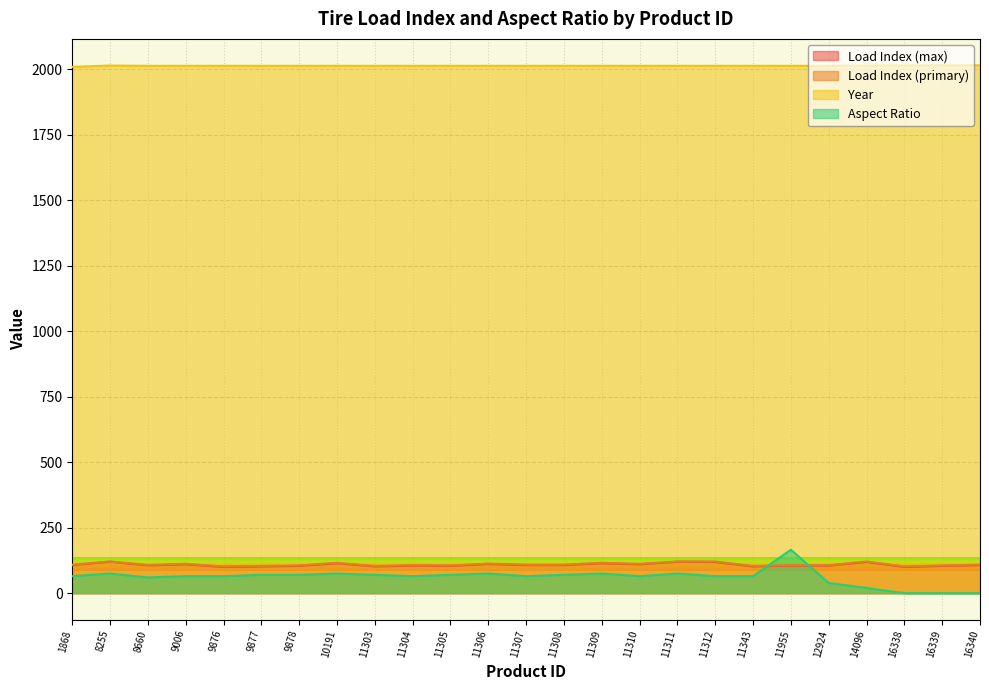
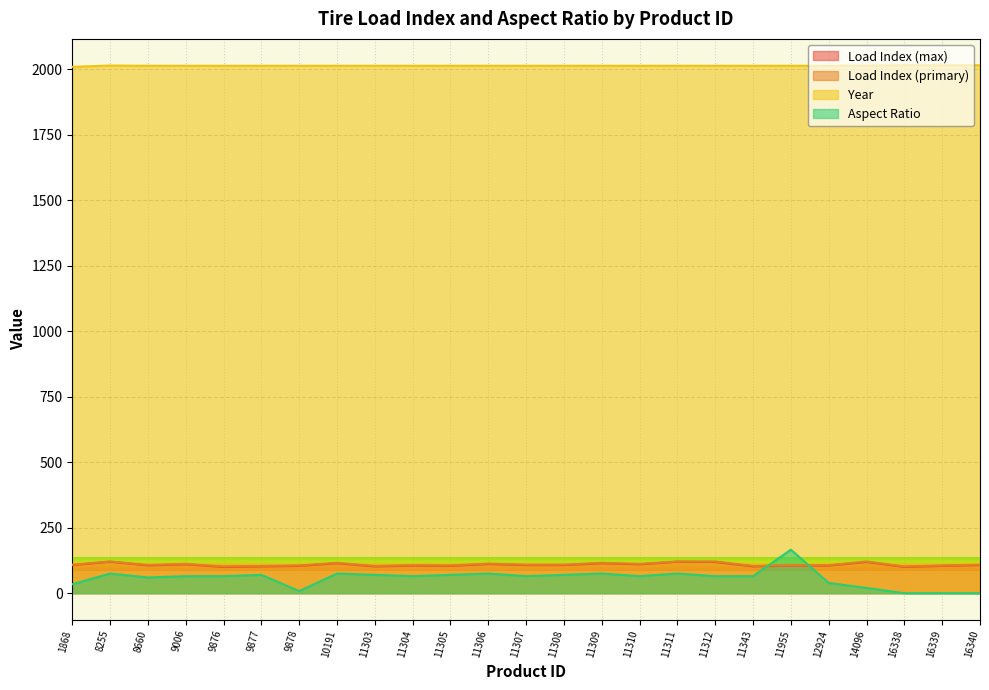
  {
    "Year": {
      "1868": 2010,
      "8255": 2020,
      "8660": 2010,
      "9006": 2010,
      "9876": 2010,
      "9877": 2010,
      "9878": 2010,
      "10191": 2010,
      "11303": 2010,
      "11304": 2010,
      "11305": 2010,
      "11306": 2010,
      "11307": 2010,
      "11308": 2010,
      "11309": 2010,
      "11310": 2010,
      "11311": 2010,
      "11312": 2010,
      "11343": 2010,
      "11955": 2010,
      "16340": 2020
    },
    "Aspect Ratio": {
-     "1868": 70,
+     "1868": 30,
      "8255": 80,
      "8660": 60,
      "9006": 70,
      "9876": 70,
      "9877": 70,
-     "9878": 70,
+     "9878": 10,
      "10191": 80,
      "11303": 70,
      "11304": 70,
      "11305": 70,
      "11306": 80,
      "11307": 70,
      "11308": 70,
      "11309": 80,
      "11310": 70,
      "11311": 80,
      "11312": 70,
      "11343": 70,
      "11955": 170,
      "12924": 40,
      "14096": 20,
      "16338": 0,
      "16339": 0,
      "16340": 0
    }
  }
